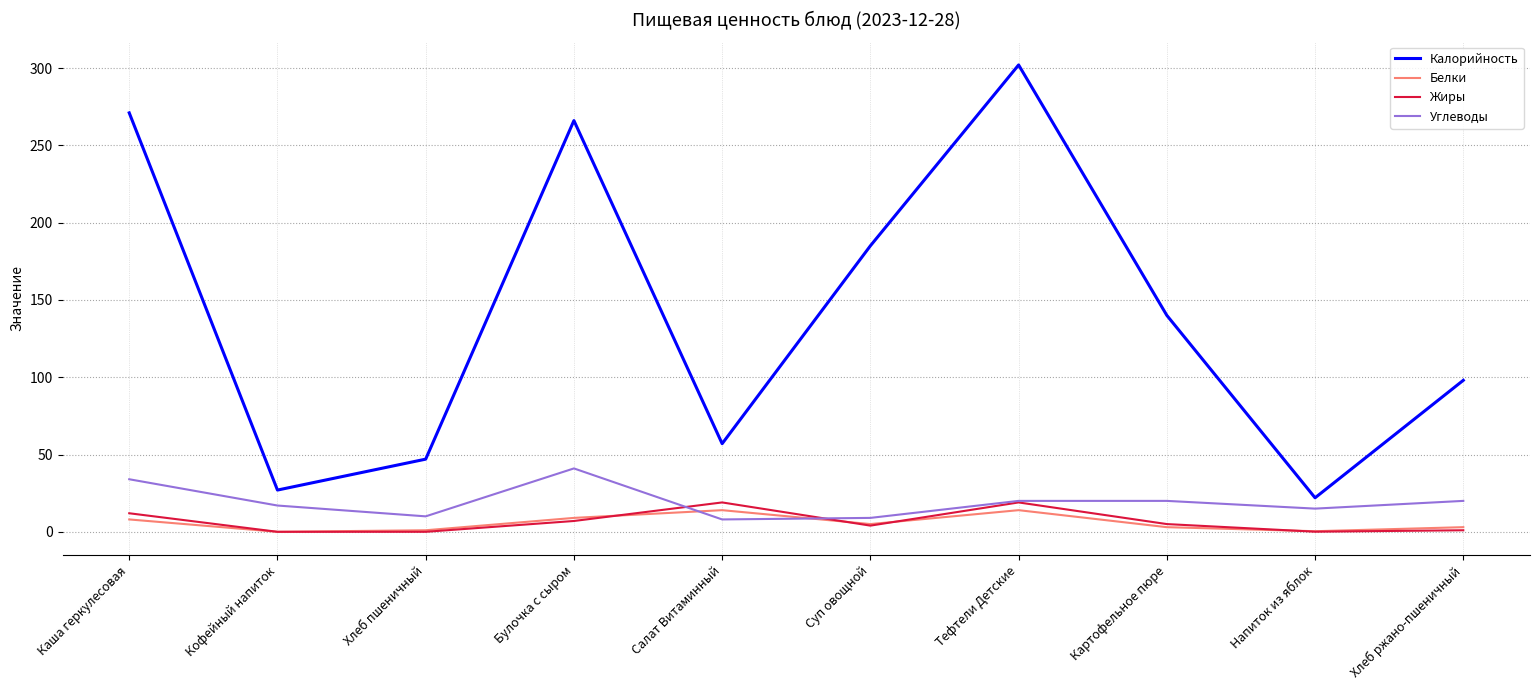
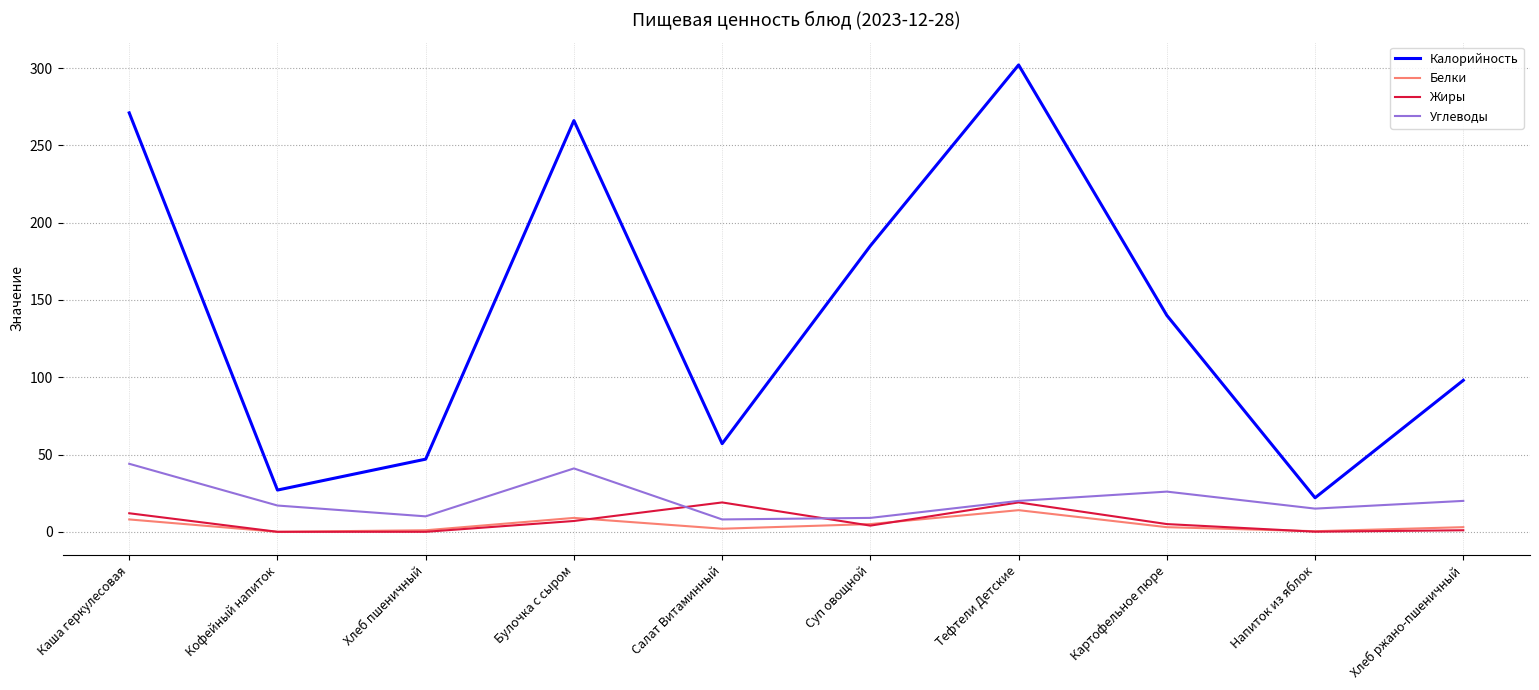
  {
    "Калорийность": {
      "Каша геркулесовая": 271,
      "Кофейный напиток": 27,
      "Хлеб пшеничный": 47,
      "Булочка с сыром": 266,
      "Салат Витаминный": 57,
      "Суп овощной": 185,
      "Тефтели Детские": 302,
      "Картофельное пюре": 140,
      "Напиток из яблок": 22,
      "Хлеб ржано-пшеничный": 98
    },
    "Белки": {
      "Каша геркулесовая": 8,
      "Булочка с сыром": 9,
-     "Салат Витаминный": 14,
+     "Салат Витаминный": 2,
      "Тефтели Детские": 14,
      "Картофельное пюре": 3,
      "Хлеб ржано-пшеничный": 3
    },
    "Жиры": {
      "Каша геркулесовая": 12,
      "Булочка с сыром": 7,
      "Салат Витаминный": 19,
      "Картофельное пюре": 5,
      "Хлеб ржано-пшеничный": 1
    },
    "Углеводы": {
-     "Каша геркулесовая": 34,
+     "Каша геркулесовая": 44,
      "Кофейный напиток": 17,
      "Хлеб пшеничный": 10,
      "Булочка с сыром": 41,
      "Салат Витаминный": 8,
      "Суп овощной": 9,
-     "Картофельное пюре": 20,
+     "Картофельное пюре": 26,
      "Напиток из яблок": 15,
      "Хлеб ржано-пшеничный": 20
    }
  }
